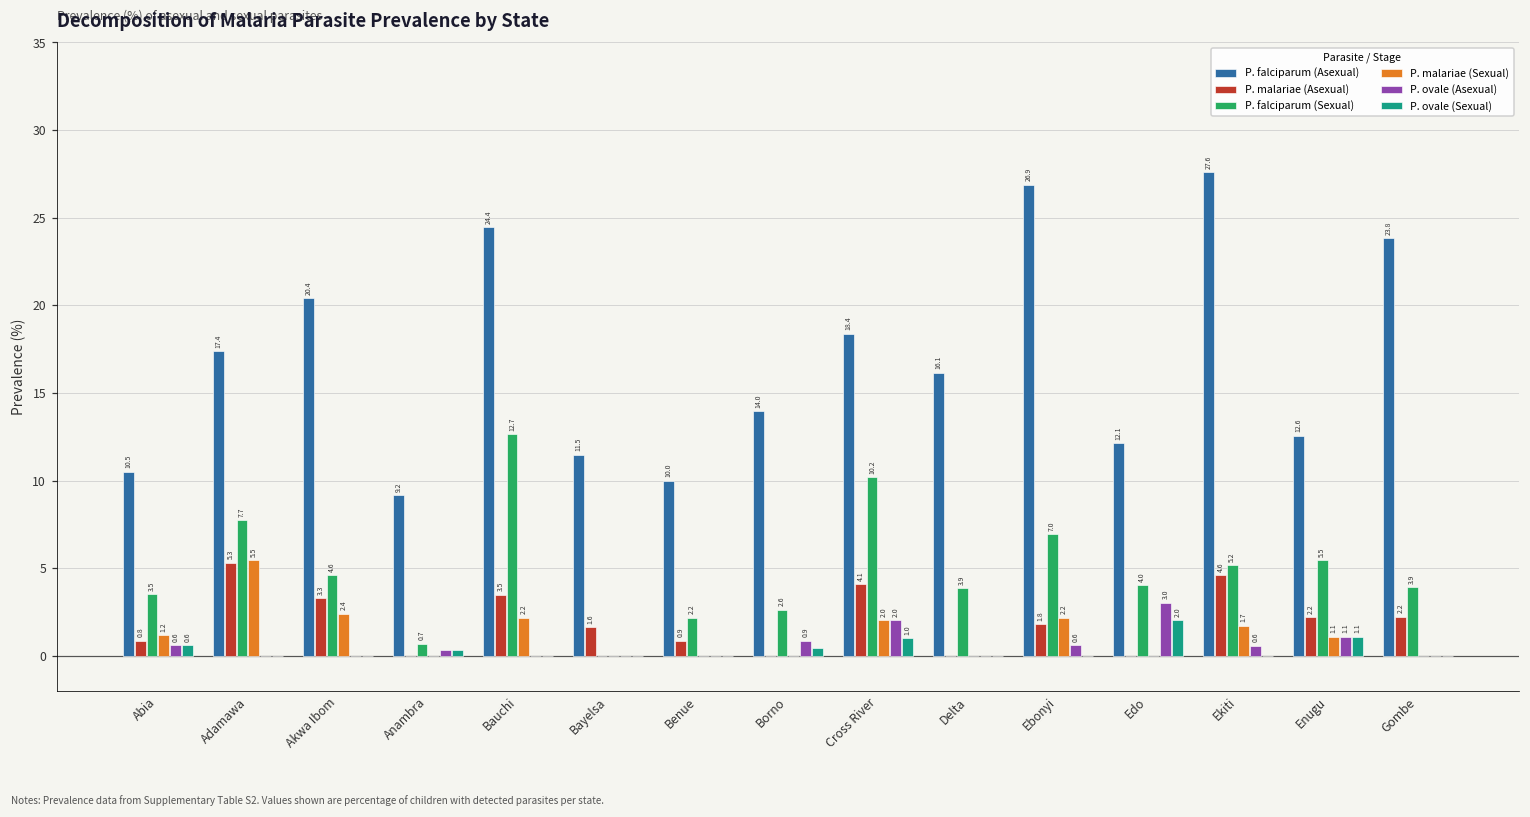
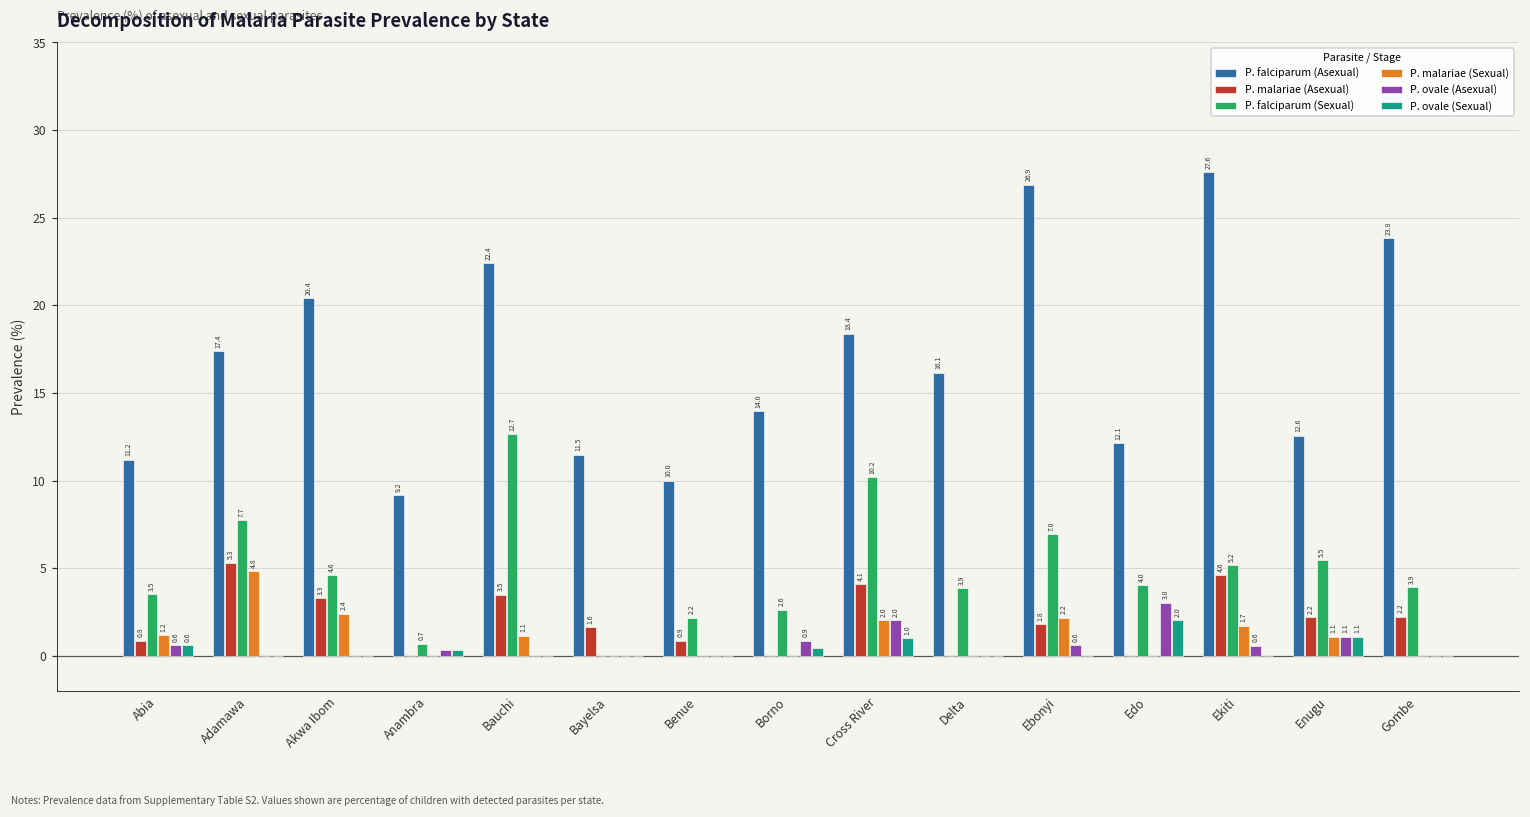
  {
    "P. falciparum (Asexual)": {
-     "Abia": 10.5,
+     "Abia": 11.2,
      "Adamawa": 17.4,
      "Akwa Ibom": 20.4,
      "Anambra": 9.2,
-     "Bauchi": 24.4,
+     "Bauchi": 22.4,
      "Bayelsa": 11.5,
      "Benue": 10.0,
      "Borno": 14.0,
      "Cross River": 18.4,
      "Delta": 16.1,
      "Ebonyi": 26.9,
      "Edo": 12.1,
      "Ekiti": 27.6,
      "Enugu": 12.6,
      "Gombe": 23.8
    },
    "P. malariae (Asexual)": {
      "Abia": 0.8,
      "Adamawa": 5.3,
      "Akwa Ibom": 3.3,
      "Bauchi": 3.5,
      "Bayelsa": 1.6,
      "Benue": 0.9,
      "Cross River": 4.1,
      "Ebonyi": 1.8,
      "Ekiti": 4.6,
      "Enugu": 2.2,
      "Gombe": 2.2
    },
    "P. malariae (Sexual)": {
      "Abia": 1.2,
-     "Adamawa": 5.5,
+     "Adamawa": 4.8,
      "Akwa Ibom": 2.4,
-     "Bauchi": 2.2,
+     "Bauchi": 1.1,
      "Cross River": 2.0,
      "Ebonyi": 2.2,
      "Ekiti": 1.7,
      "Enugu": 1.1
    },
    "P. ovale (Asexual)": {
      "Abia": 0.6,
      "Borno": 0.9,
      "Cross River": 2.0,
      "Ebonyi": 0.6,
      "Edo": 3.0,
      "Ekiti": 0.6,
      "Enugu": 1.1
    }
  }
